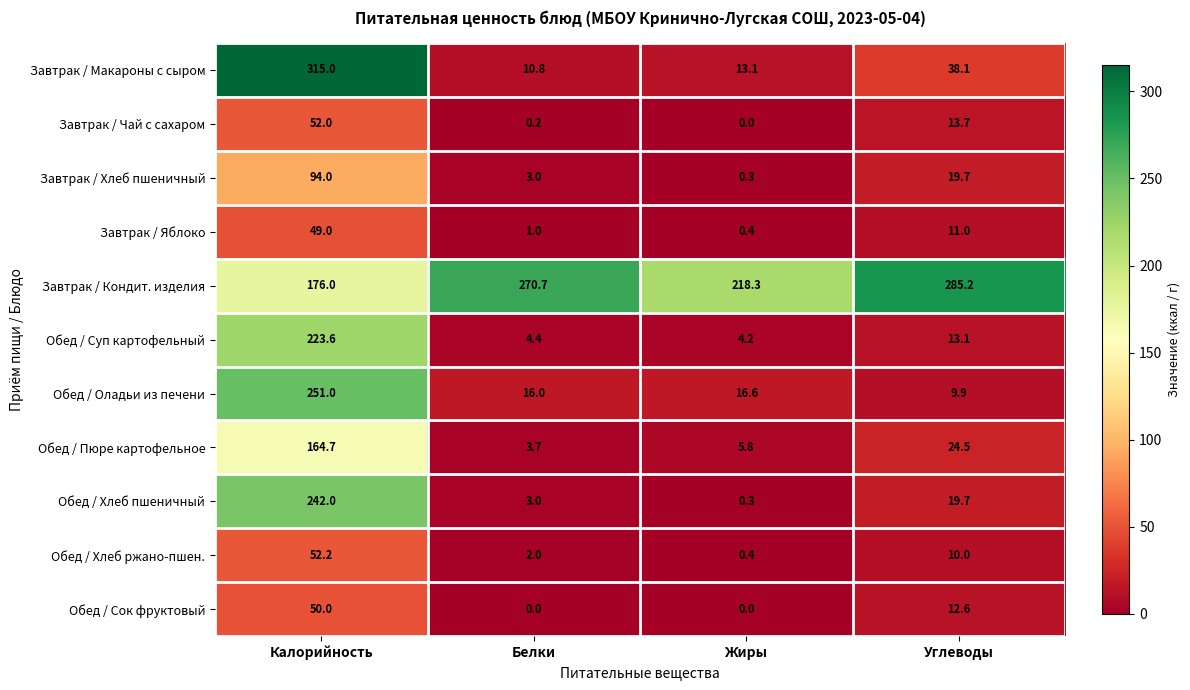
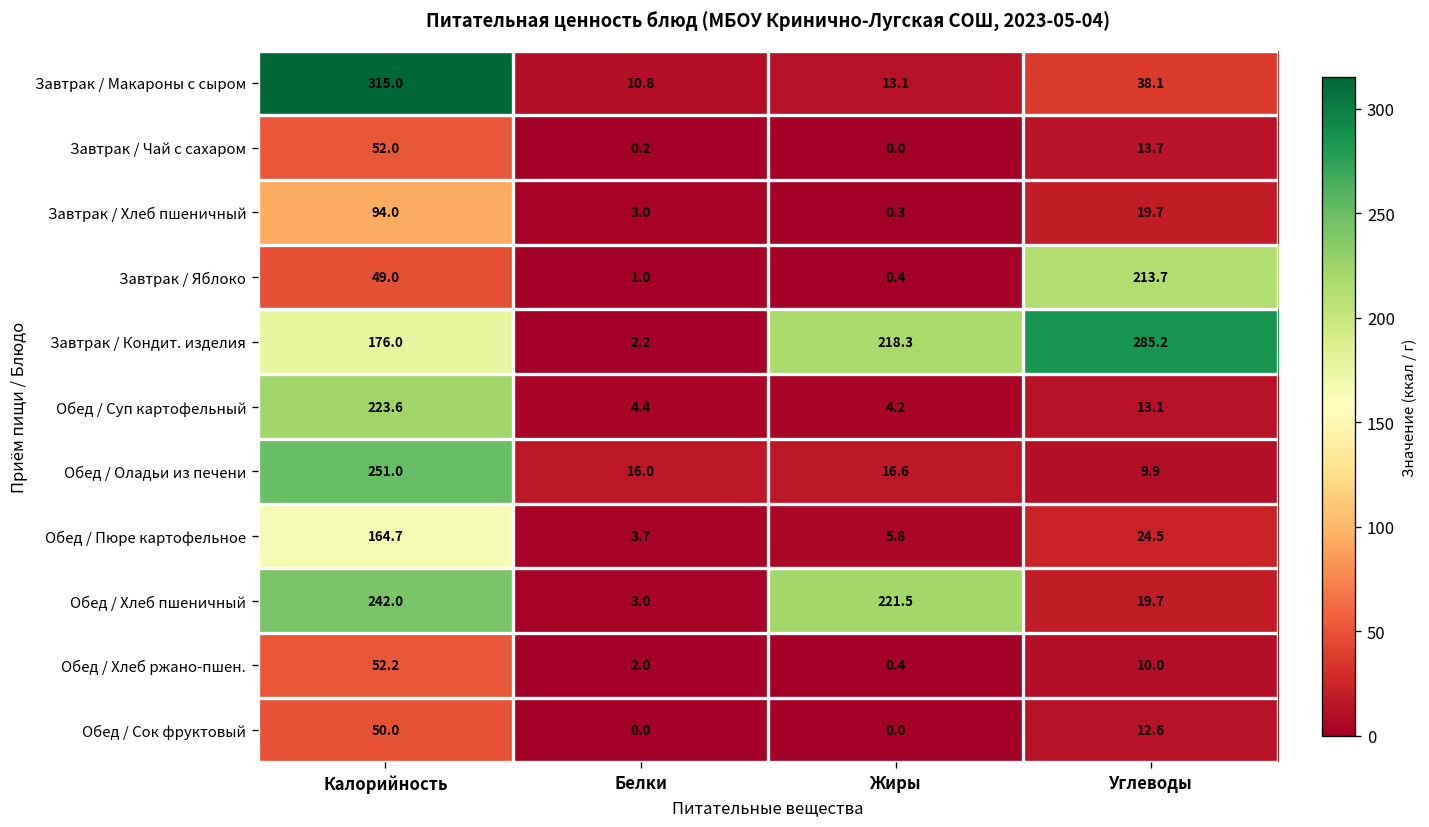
  {
    "Завтрак / Макароны с сыром": {
      "Калорийность": 315.0,
      "Белки": 10.8,
      "Жиры": 13.1,
      "Углеводы": 38.1
    },
    "Завтрак / Чай с сахаром": {
      "Калорийность": 52.0,
      "Белки": 0.2,
      "Жиры": 0.0,
      "Углеводы": 13.7
    },
    "Завтрак / Хлеб пшеничный": {
      "Калорийность": 94.0,
      "Белки": 3.0,
      "Жиры": 0.3,
      "Углеводы": 19.7
    },
    "Завтрак / Яблоко": {
      "Калорийность": 49.0,
      "Белки": 1.0,
      "Жиры": 0.4,
-     "Углеводы": 11.0
+     "Углеводы": 213.7
    },
    "Завтрак / Кондит. изделия": {
      "Калорийность": 176.0,
-     "Белки": 270.7,
+     "Белки": 2.2,
      "Жиры": 218.3,
      "Углеводы": 285.2
    },
    "Обед / Суп картофельный": {
      "Калорийность": 223.6,
      "Белки": 4.4,
      "Жиры": 4.2,
      "Углеводы": 13.1
    },
    "Обед / Оладьи из печени": {
      "Калорийность": 251.0,
      "Белки": 16.0,
      "Жиры": 16.6,
      "Углеводы": 9.9
    },
    "Обед / Пюре картофельное": {
      "Калорийность": 164.7,
      "Белки": 3.7,
      "Жиры": 5.8,
      "Углеводы": 24.5
    },
    "Обед / Хлеб пшеничный": {
      "Калорийность": 242.0,
      "Белки": 3.0,
-     "Жиры": 0.3,
+     "Жиры": 221.5,
      "Углеводы": 19.7
    },
    "Обед / Хлеб ржано-пшен.": {
      "Калорийность": 52.2,
      "Белки": 2.0,
      "Жиры": 0.4,
      "Углеводы": 10.0
    },
    "Обед / Сок фруктовый": {
      "Калорийность": 50.0,
      "Белки": 0.0,
      "Жиры": 0.0,
      "Углеводы": 12.6
    }
  }
